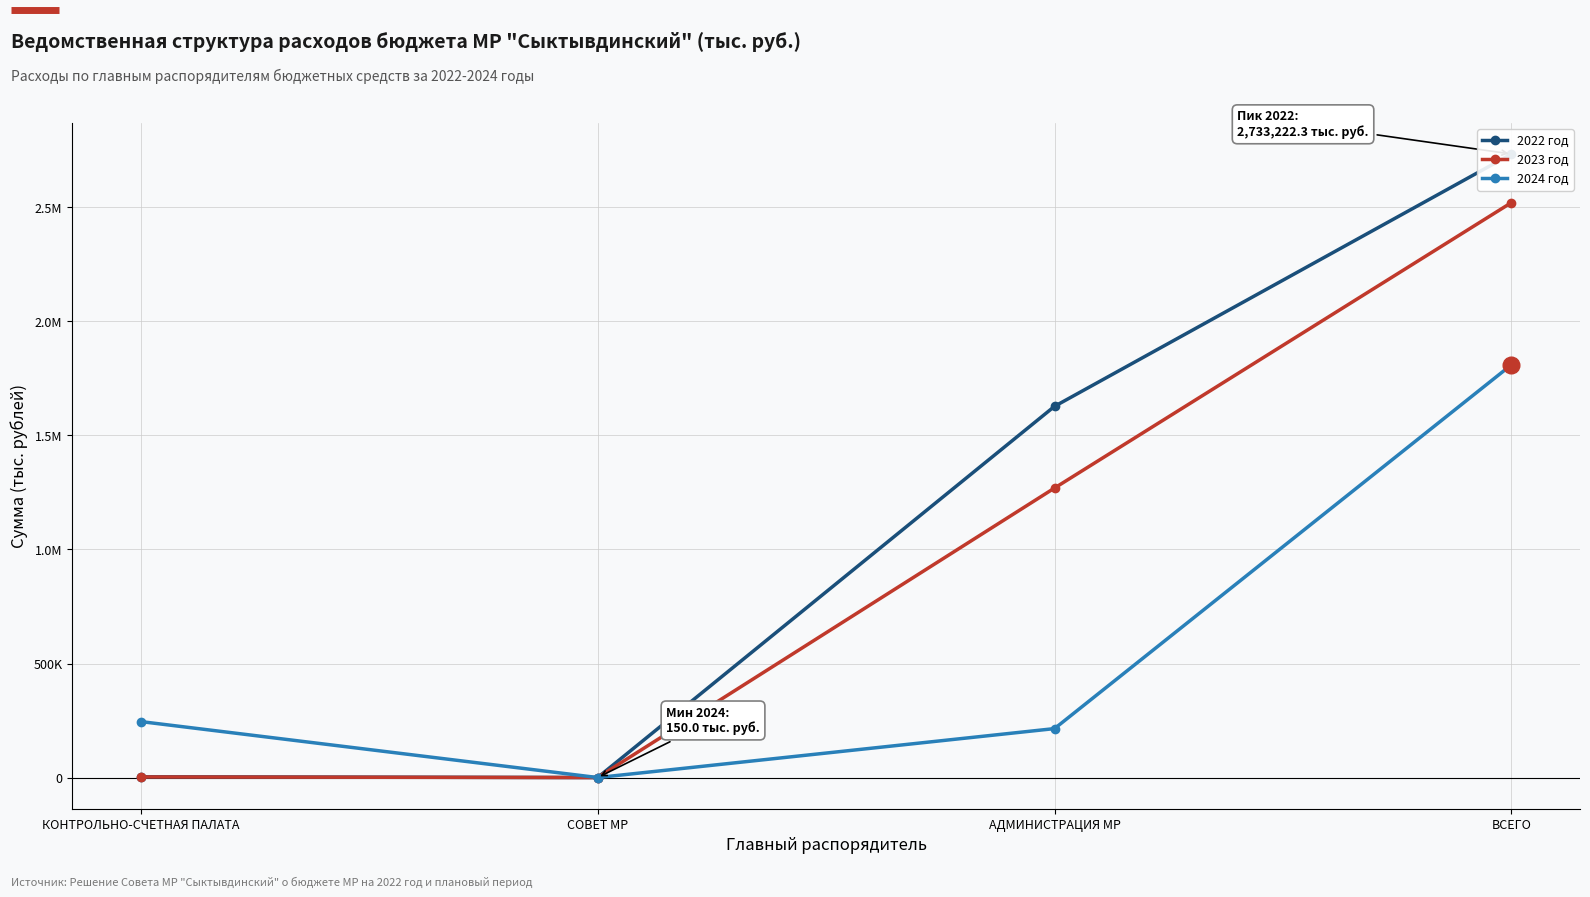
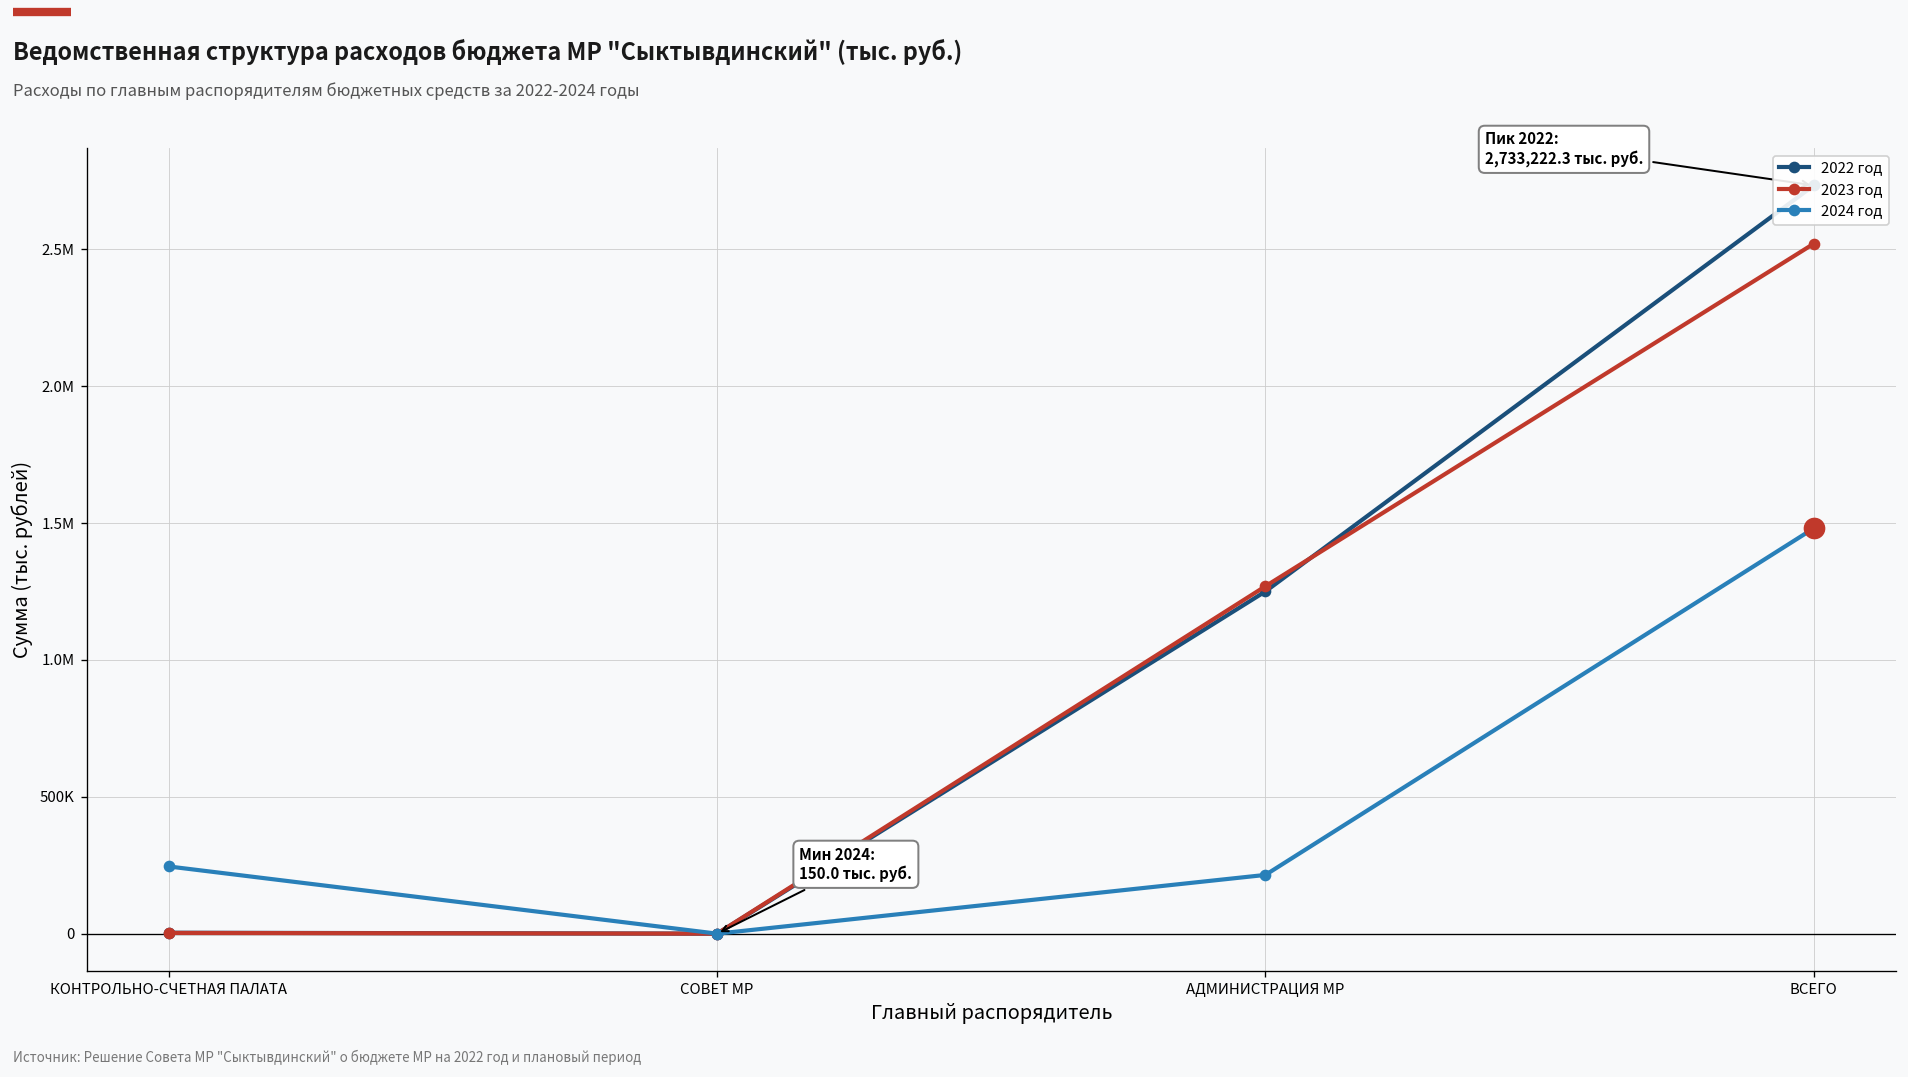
  {
    "2022 год": {
-     "АДМИНИСТРАЦИЯ МР": 1630000
+     "АДМИНИСТРАЦИЯ МР": 1250000
    },
    "2024 год": {
      "КОНТРОЛЬНО-СЧЕТНАЯ ПАЛАТА": 250000,
      "АДМИНИСТРАЦИЯ МР": 210000,
-     "ВСЕГО": 1810000
+     "ВСЕГО": 1480000
    }
  }
